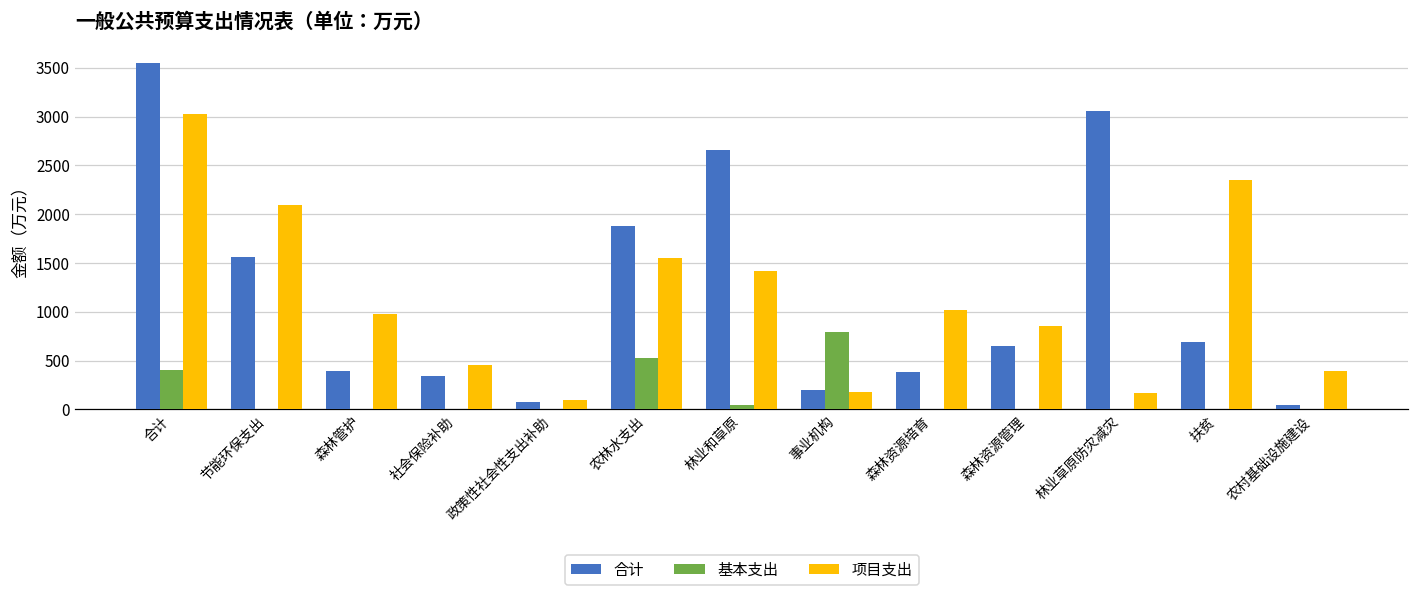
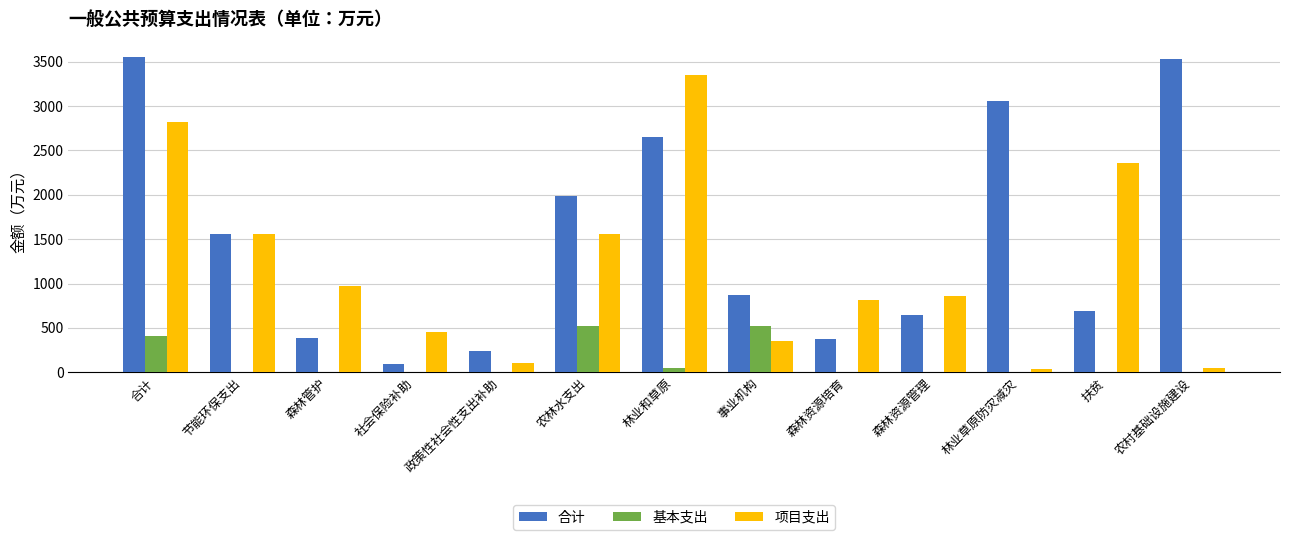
  {
    "合计": {
      "合计": 3500,
      "节能环保支出": 1600,
      "森林管护": 400,
-     "社会保险补助": 300,
-     "政策性社会性支出补助": 100,
-     "农林水支出": 1900,
+     "社会保险补助": 100,
+     "政策性社会性支出补助": 200,
+     "农林水支出": 2000,
      "林业和草原": 2700,
-     "事业机构": 200,
+     "事业机构": 900,
      "森林资源培育": 400,
      "森林资源管理": 700,
      "林业草原防灾减灾": 3100,
      "扶贫": 700,
-     "农村基础设施建设": 0
+     "农村基础设施建设": 3500
    },
    "基本支出": {
      "合计": 400,
      "节能环保支出": 0,
      "森林管护": 0,
      "社会保险补助": 0,
      "政策性社会性支出补助": 0,
      "农林水支出": 500,
      "林业和草原": 0,
-     "事业机构": 800,
+     "事业机构": 500,
      "森林资源培育": 0,
      "森林资源管理": 0,
      "林业草原防灾减灾": 0,
      "扶贫": 0,
      "农村基础设施建设": 0
    },
    "项目支出": {
-     "合计": 3000,
-     "节能环保支出": 2100,
+     "合计": 2800,
+     "节能环保支出": 1600,
      "森林管护": 1000,
      "社会保险补助": 500,
      "政策性社会性支出补助": 100,
      "农林水支出": 1600,
-     "林业和草原": 1400,
-     "事业机构": 200,
-     "森林资源培育": 1000,
+     "林业和草原": 3400,
+     "事业机构": 300,
+     "森林资源培育": 800,
      "森林资源管理": 900,
-     "林业草原防灾减灾": 200,
+     "林业草原防灾减灾": 0,
      "扶贫": 2400,
-     "农村基础设施建设": 400
+     "农村基础设施建设": 0
    }
  }
